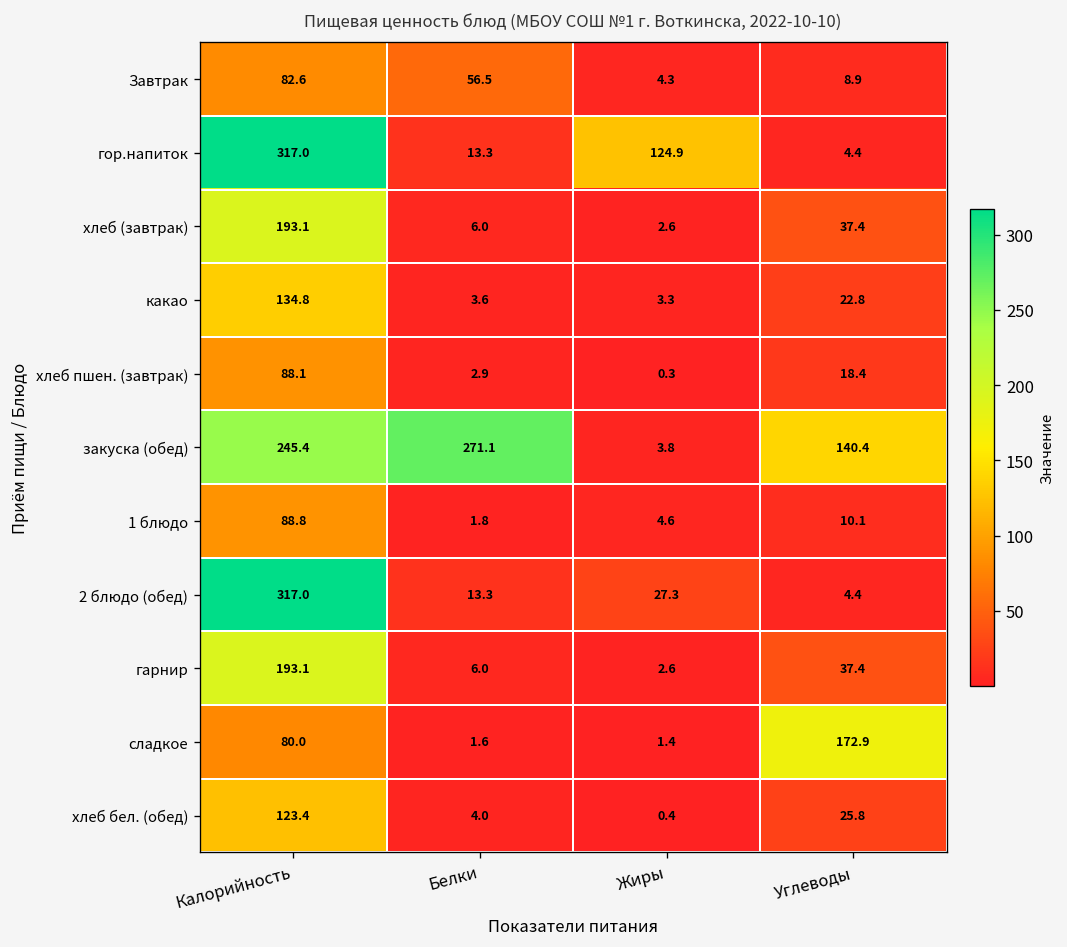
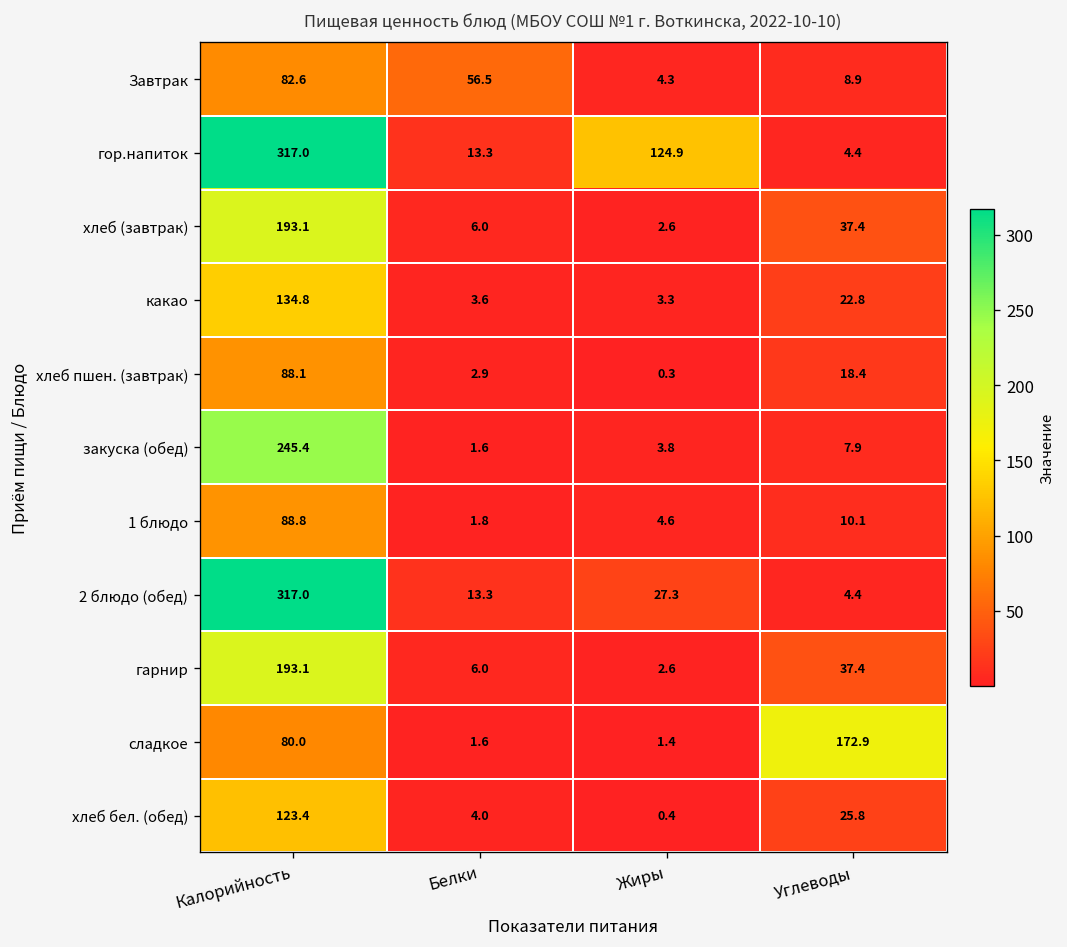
  {
    "Завтрак": {
      "Калорийность": 82.6,
      "Белки": 56.5,
      "Жиры": 4.3,
      "Углеводы": 8.9
    },
    "гор.напиток": {
      "Калорийность": 317.0,
      "Белки": 13.3,
      "Жиры": 124.9,
      "Углеводы": 4.4
    },
    "хлеб (завтрак)": {
      "Калорийность": 193.1,
      "Белки": 6.0,
      "Жиры": 2.6,
      "Углеводы": 37.4
    },
    "какао": {
      "Калорийность": 134.8,
      "Белки": 3.6,
      "Жиры": 3.3,
      "Углеводы": 22.8
    },
    "хлеб пшен. (завтрак)": {
      "Калорийность": 88.1,
      "Белки": 2.9,
      "Жиры": 0.3,
      "Углеводы": 18.4
    },
    "закуска (обед)": {
      "Калорийность": 245.4,
-     "Белки": 271.1,
+     "Белки": 1.6,
      "Жиры": 3.8,
-     "Углеводы": 140.4
+     "Углеводы": 7.9
    },
    "1 блюдо": {
      "Калорийность": 88.8,
      "Белки": 1.8,
      "Жиры": 4.6,
      "Углеводы": 10.1
    },
    "2 блюдо (обед)": {
      "Калорийность": 317.0,
      "Белки": 13.3,
      "Жиры": 27.3,
      "Углеводы": 4.4
    },
    "гарнир": {
      "Калорийность": 193.1,
      "Белки": 6.0,
      "Жиры": 2.6,
      "Углеводы": 37.4
    },
    "сладкое": {
      "Калорийность": 80.0,
      "Белки": 1.6,
      "Жиры": 1.4,
      "Углеводы": 172.9
    },
    "хлеб бел. (обед)": {
      "Калорийность": 123.4,
      "Белки": 4.0,
      "Жиры": 0.4,
      "Углеводы": 25.8
    }
  }
